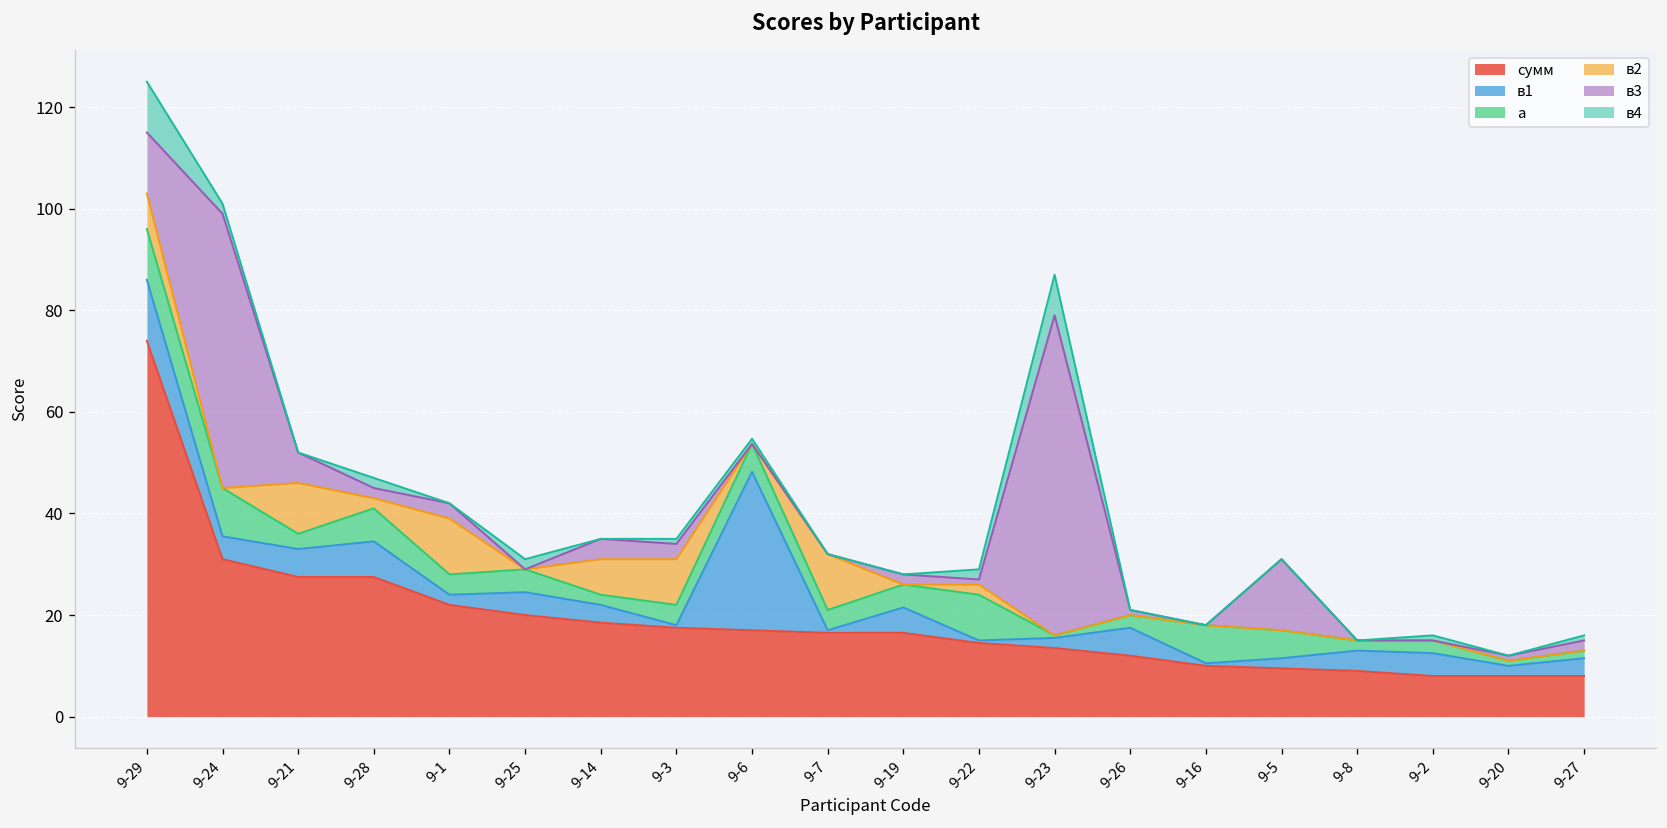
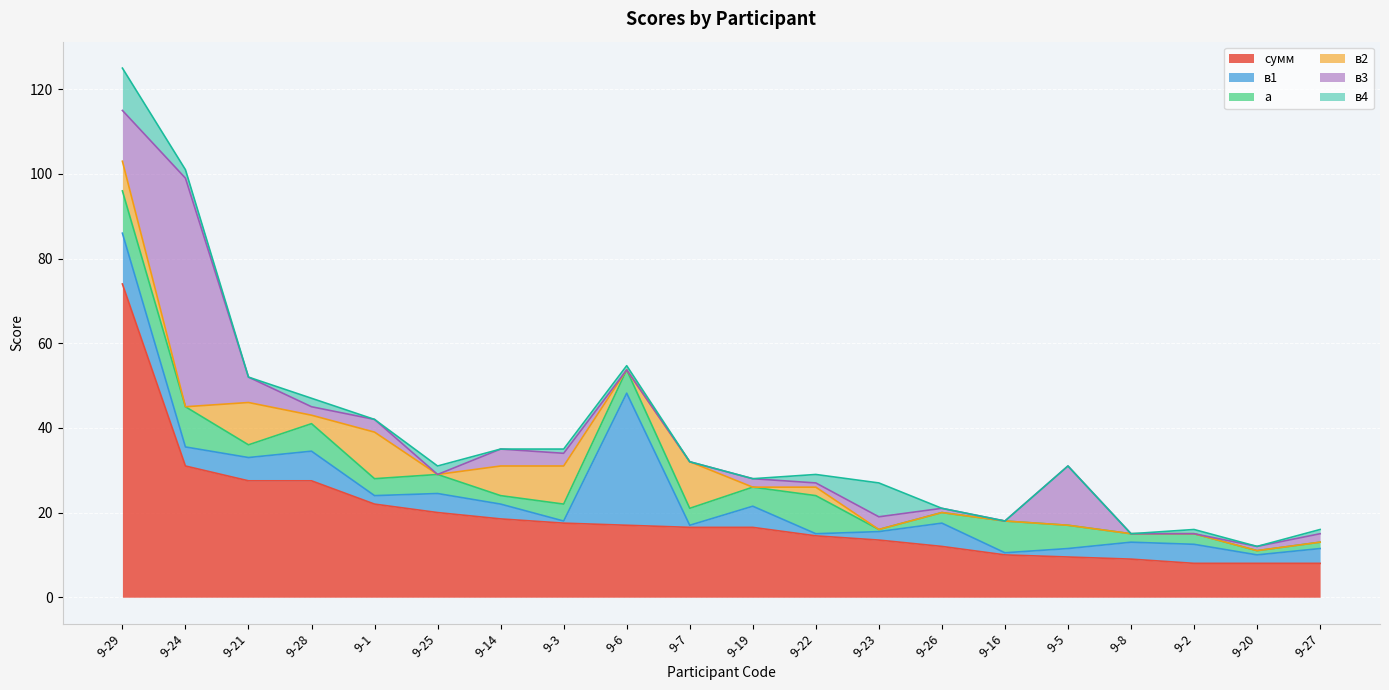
  {
    "сумм": {
      "9-29": 74,
      "9-24": 31,
      "9-21": 28,
      "9-28": 28,
      "9-1": 22,
      "9-25": 20,
      "9-14": 19,
      "9-6": 17,
      "9-19": 17,
      "9-23": 14,
      "9-26": 12,
      "9-5": 10,
      "9-8": 9,
      "9-2": 8,
      "9-20": 8,
      "9-27": 8
    },
    "в1": {
      "9-29": 12,
      "9-24": 5,
      "9-21": 6,
      "9-28": 7,
      "9-1": 2,
      "9-25": 5,
      "9-14": 4,
      "9-6": 31,
      "9-19": 5,
      "9-26": 6,
      "9-5": 2,
      "9-8": 4,
      "9-2": 5,
      "9-20": 2,
      "9-27": 4
    },
    "в2": {
      "9-29": 7,
      "9-21": 10,
      "9-28": 2,
      "9-1": 11,
      "9-14": 7,
      "9-3": 9,
      "9-22": 2
    },
    "в3": {
      "9-29": 12,
      "9-24": 54,
      "9-28": 2,
      "9-3": 3,
      "9-22": 1,
-     "9-23": 63,
+     "9-23": 3,
      "9-27": 2
    }
  }
